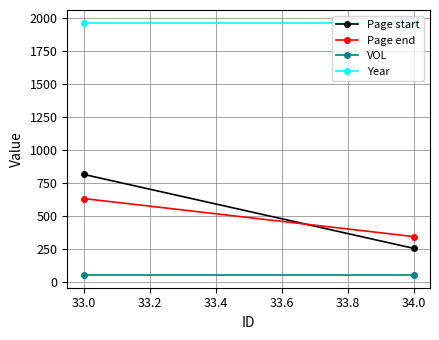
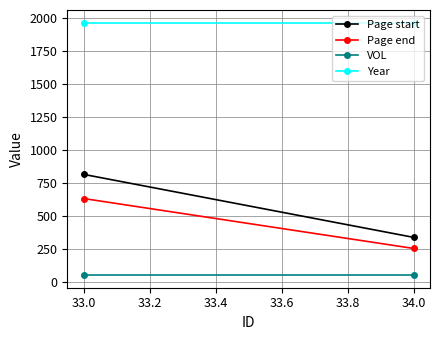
  {
    "Page start": {
      "33.0": 820,
-     "34.0": 260
+     "34.0": 340
    },
    "Page end": {
      "33.0": 630,
-     "34.0": 340
+     "34.0": 250
    },
    "VOL": {
      "33.0": 50,
      "34.0": 50
    },
    "Year": {
      "33.0": 1970
    }
  }
